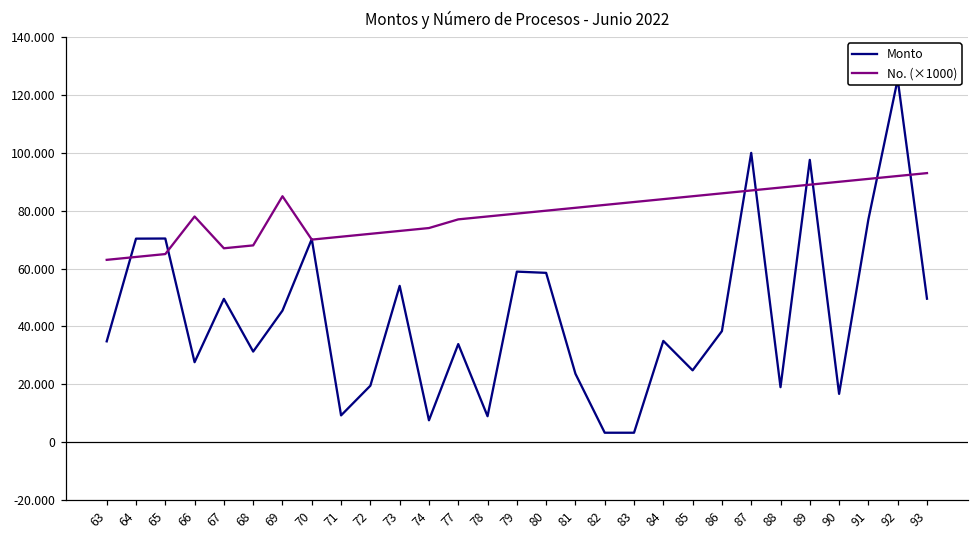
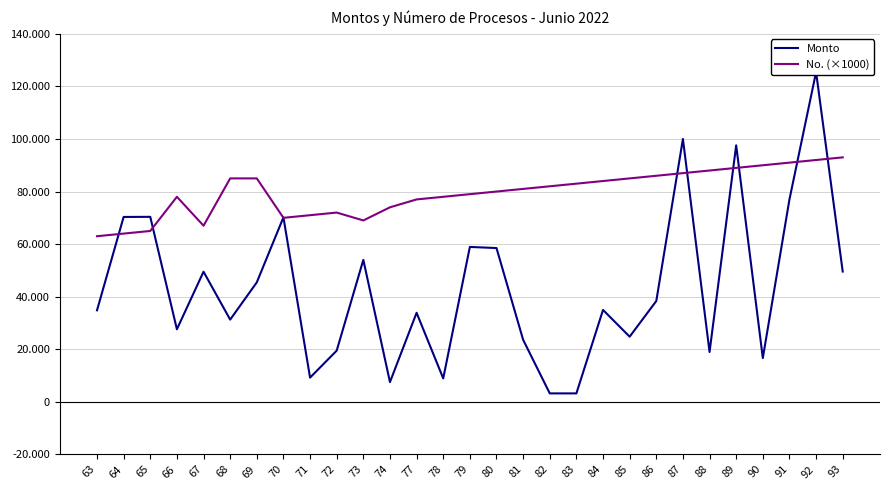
  {
    "Monto": {
      "63": 35,
      "64": 70,
      "65": 70,
      "66": 28,
      "67": 50,
      "68": 31,
      "69": 45,
      "71": 9,
      "72": 19,
      "73": 54,
      "74": 8,
      "77": 34,
      "78": 9,
      "79": 59,
      "80": 59,
      "81": 24,
      "82": 3,
      "83": 3,
      "84": 35,
      "85": 25,
      "86": 38,
      "87": 100,
      "88": 19,
      "89": 98,
      "90": 17,
      "91": 77,
      "93": 50
    },
    "No. (×1000)": {
      "63": 63,
      "64": 64,
      "65": 65,
      "66": 78,
      "67": 67,
-     "68": 68,
+     "68": 85,
      "69": 85,
      "71": 71,
      "72": 72,
-     "73": 73,
+     "73": 69,
      "74": 74,
      "77": 77,
      "78": 78,
      "79": 79,
      "80": 80,
      "81": 81,
      "82": 82,
      "83": 83,
      "84": 84,
      "85": 85,
      "86": 86,
      "87": 87,
      "88": 88,
      "89": 89,
      "90": 90,
      "91": 91,
      "92": 92,
      "93": 93
    }
  }
